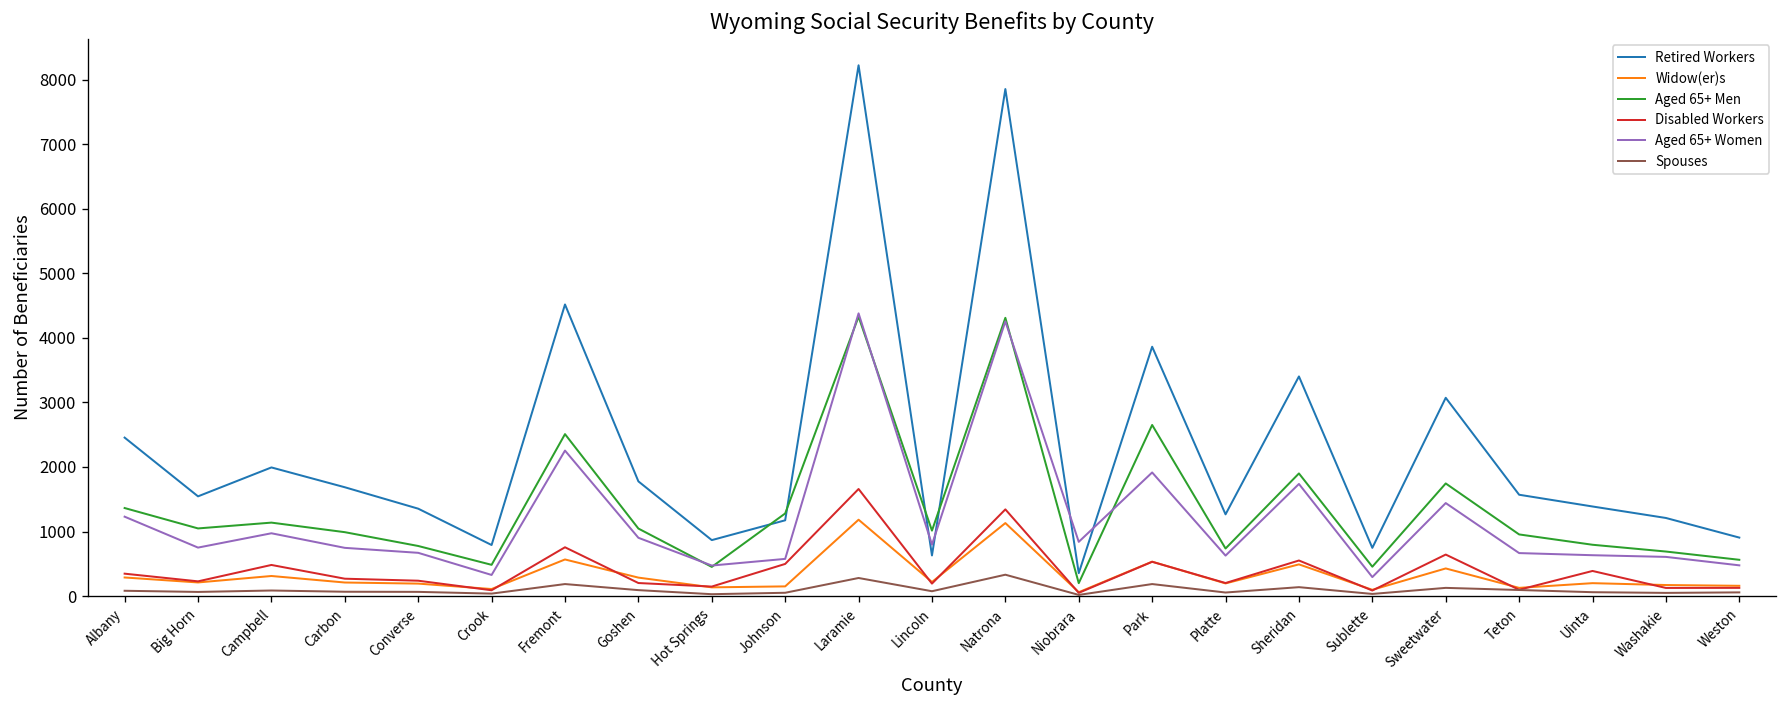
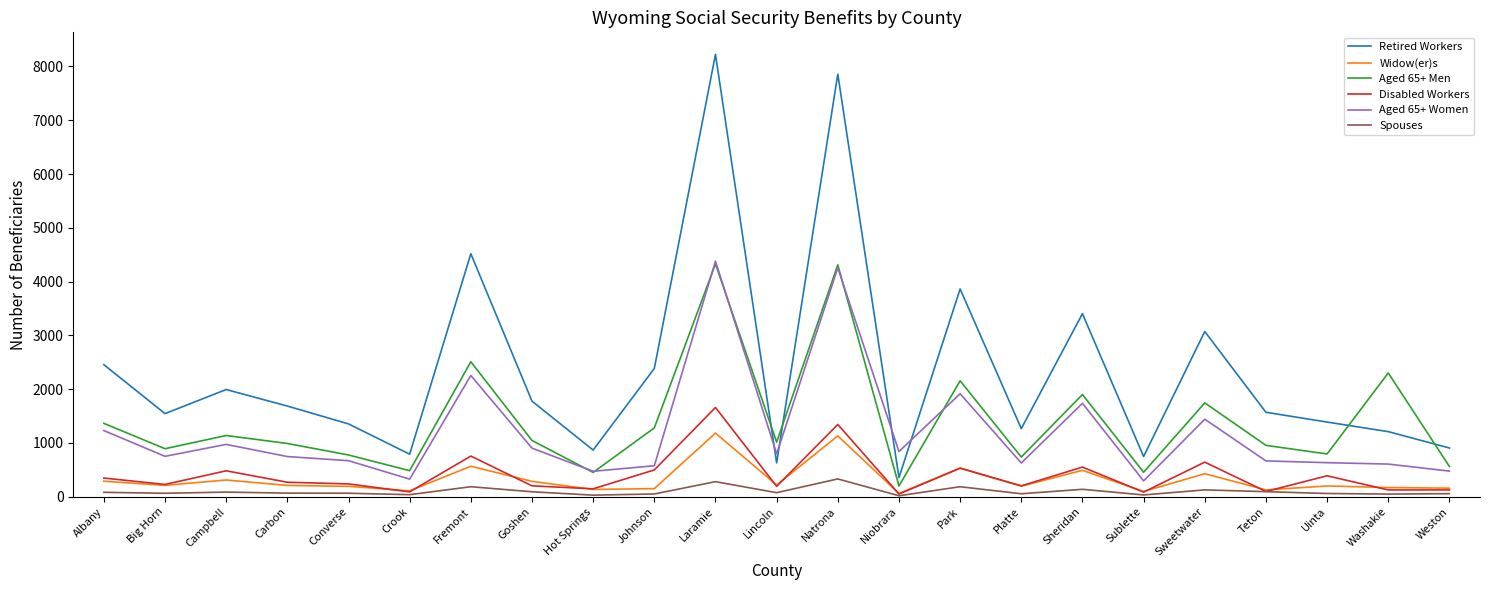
  {
    "Retired Workers": {
      "Albany": 2500,
      "Big Horn": 1500,
      "Campbell": 2000,
      "Carbon": 1700,
      "Converse": 1400,
      "Crook": 800,
      "Fremont": 4500,
      "Goshen": 1800,
      "Hot Springs": 900,
-     "Johnson": 1200,
+     "Johnson": 2400,
      "Laramie": 8200,
      "Lincoln": 600,
      "Natrona": 7900,
      "Niobrara": 400,
      "Park": 3900,
      "Platte": 1300,
      "Sheridan": 3400,
      "Sublette": 700,
      "Sweetwater": 3100,
      "Teton": 1600,
      "Uinta": 1400,
      "Washakie": 1200,
      "Weston": 900
    },
    "Widow(er)s": {
      "Albany": 300,
      "Campbell": 300,
      "Carbon": 200,
      "Fremont": 600,
      "Goshen": 300,
      "Johnson": 200,
      "Laramie": 1200,
      "Natrona": 1100,
      "Sheridan": 500,
      "Sweetwater": 400,
      "Uinta": 200
    },
    "Aged 65+ Men": {
      "Albany": 1400,
-     "Big Horn": 1000,
+     "Big Horn": 900,
      "Campbell": 1100,
      "Carbon": 1000,
      "Converse": 800,
      "Crook": 500,
      "Fremont": 2500,
      "Goshen": 1000,
      "Johnson": 1300,
      "Laramie": 4300,
      "Lincoln": 1000,
      "Natrona": 4300,
      "Niobrara": 200,
-     "Park": 2700,
+     "Park": 2200,
      "Platte": 700,
      "Sheridan": 1900,
      "Sublette": 500,
      "Sweetwater": 1700,
      "Teton": 1000,
      "Uinta": 800,
-     "Washakie": 700,
+     "Washakie": 2300,
      "Weston": 600
    },
    "Disabled Workers": {
      "Albany": 300,
      "Campbell": 500,
      "Carbon": 300,
      "Fremont": 800,
      "Goshen": 200,
      "Johnson": 500,
      "Laramie": 1700,
      "Natrona": 1300,
      "Sheridan": 600,
      "Sweetwater": 600,
      "Uinta": 400
    },
    "Aged 65+ Women": {
      "Albany": 1200,
      "Big Horn": 800,
      "Campbell": 1000,
      "Carbon": 700,
      "Converse": 700,
      "Crook": 300,
      "Fremont": 2300,
      "Goshen": 900,
      "Johnson": 600,
      "Laramie": 4400,
      "Lincoln": 800,
      "Natrona": 4300,
      "Niobrara": 800,
      "Park": 1900,
      "Platte": 600,
      "Sheridan": 1700,
      "Sublette": 300,
      "Sweetwater": 1400,
      "Teton": 700,
      "Uinta": 600,
      "Washakie": 600,
      "Weston": 500
    },
    "Spouses": {
      "Albany": 100,
      "Big Horn": 100,
      "Campbell": 100,
      "Carbon": 100,
      "Converse": 100,
      "Crook": 0,
      "Fremont": 200,
      "Goshen": 100,
      "Hot Springs": 0,
      "Johnson": 100,
      "Laramie": 300,
      "Lincoln": 100,
      "Natrona": 300,
      "Park": 200,
      "Platte": 100,
      "Sheridan": 100,
      "Sublette": 0,
      "Sweetwater": 100,
      "Uinta": 100,
      "Washakie": 0,
      "Weston": 100
    }
  }
